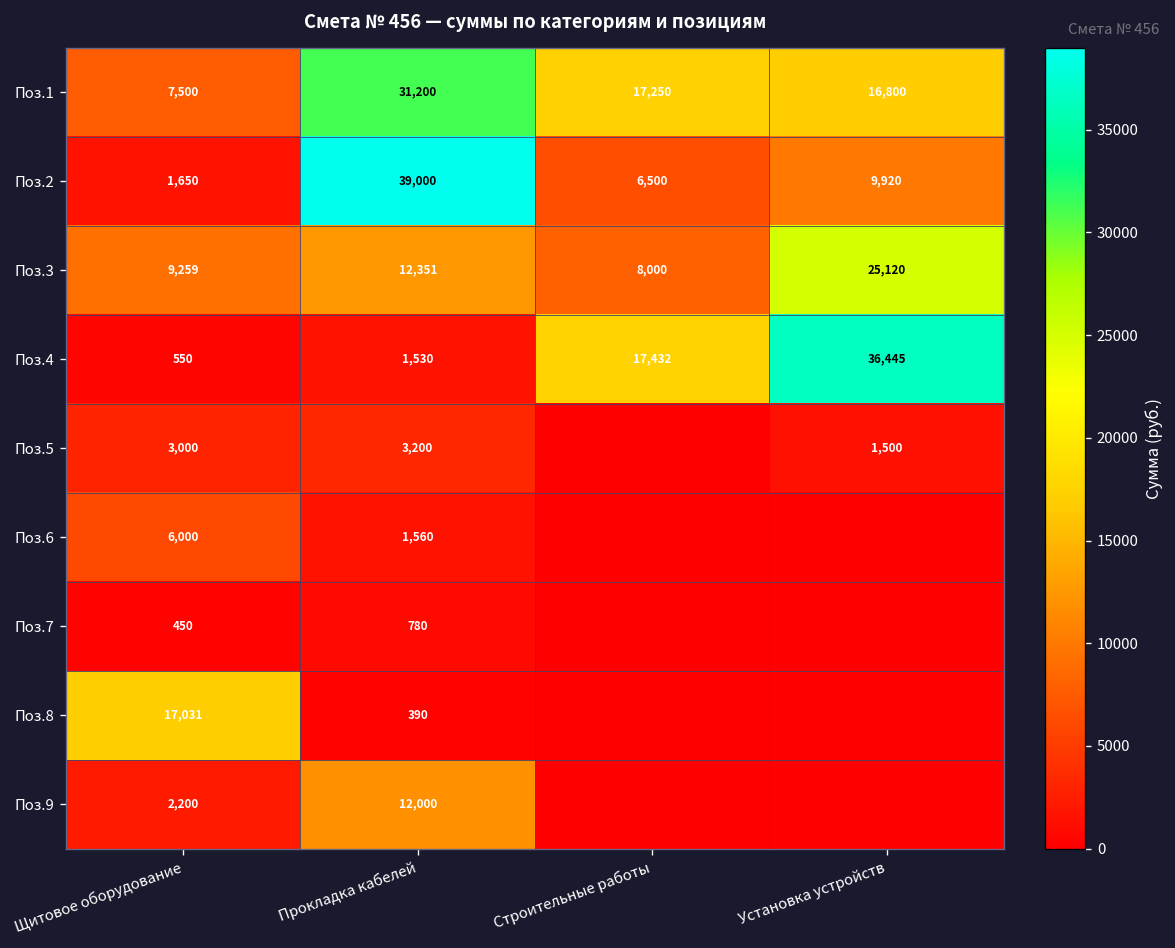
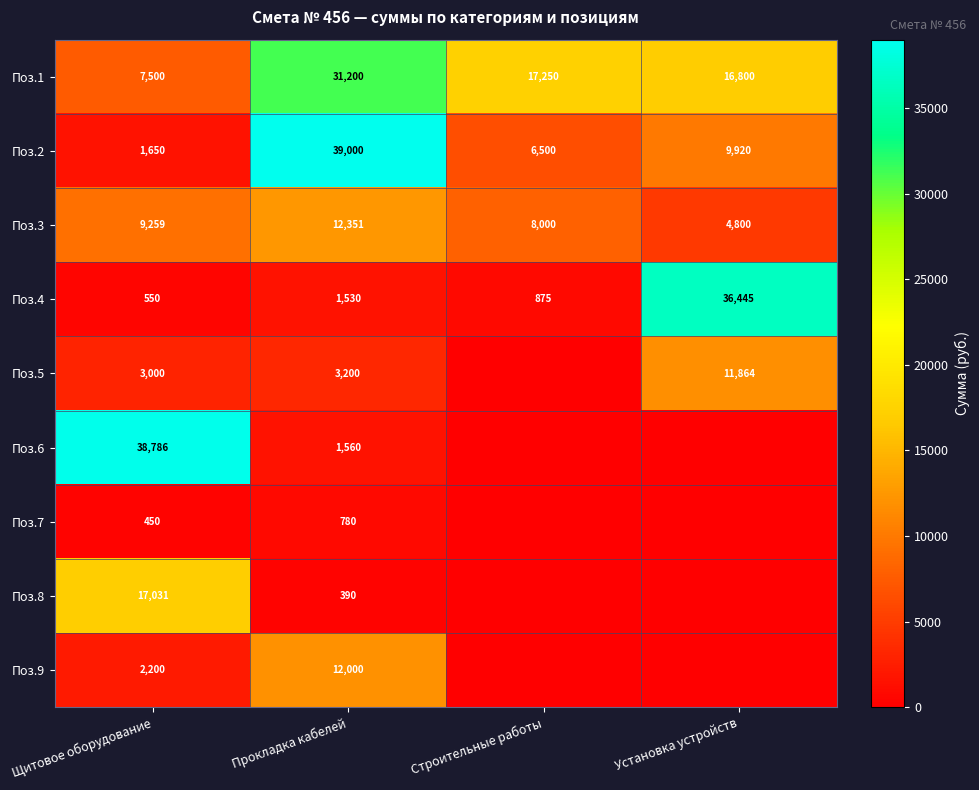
  {
    "Поз.1": {
      "Щитовое оборудование": "7,500",
      "Прокладка кабелей": "31,200",
      "Строительные работы": "17,250",
      "Установка устройств": "16,800"
    },
    "Поз.2": {
      "Щитовое оборудование": "1,650",
      "Прокладка кабелей": "39,000",
      "Строительные работы": "6,500",
      "Установка устройств": "9,920"
    },
    "Поз.3": {
      "Щитовое оборудование": "9,259",
      "Прокладка кабелей": "12,351",
      "Строительные работы": "8,000",
-     "Установка устройств": "25,120"
+     "Установка устройств": "4,800"
    },
    "Поз.4": {
      "Щитовое оборудование": "550",
      "Прокладка кабелей": "1,530",
-     "Строительные работы": "17,432",
+     "Строительные работы": "875",
      "Установка устройств": "36,445"
    },
    "Поз.5": {
      "Щитовое оборудование": "3,000",
      "Прокладка кабелей": "3,200",
-     "Установка устройств": "1,500"
+     "Установка устройств": "11,864"
    },
    "Поз.6": {
-     "Щитовое оборудование": "6,000",
+     "Щитовое оборудование": "38,786",
      "Прокладка кабелей": "1,560"
    },
    "Поз.7": {
      "Щитовое оборудование": "450",
      "Прокладка кабелей": "780"
    },
    "Поз.8": {
      "Щитовое оборудование": "17,031",
      "Прокладка кабелей": "390"
    },
    "Поз.9": {
      "Щитовое оборудование": "2,200",
      "Прокладка кабелей": "12,000"
    }
  }
